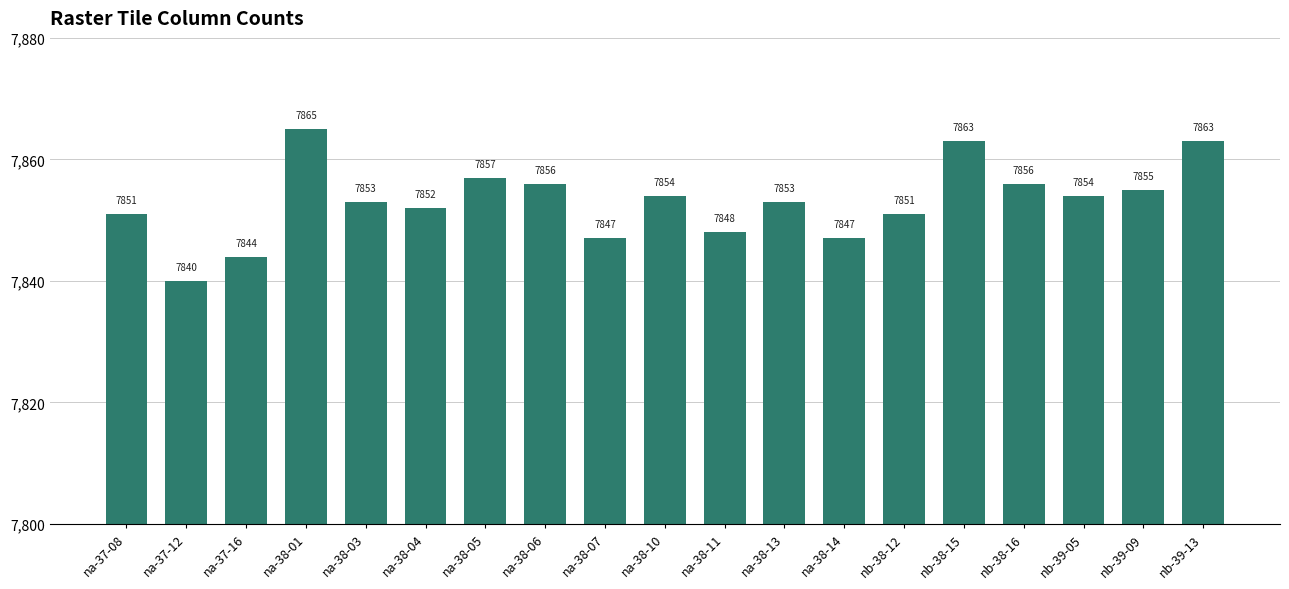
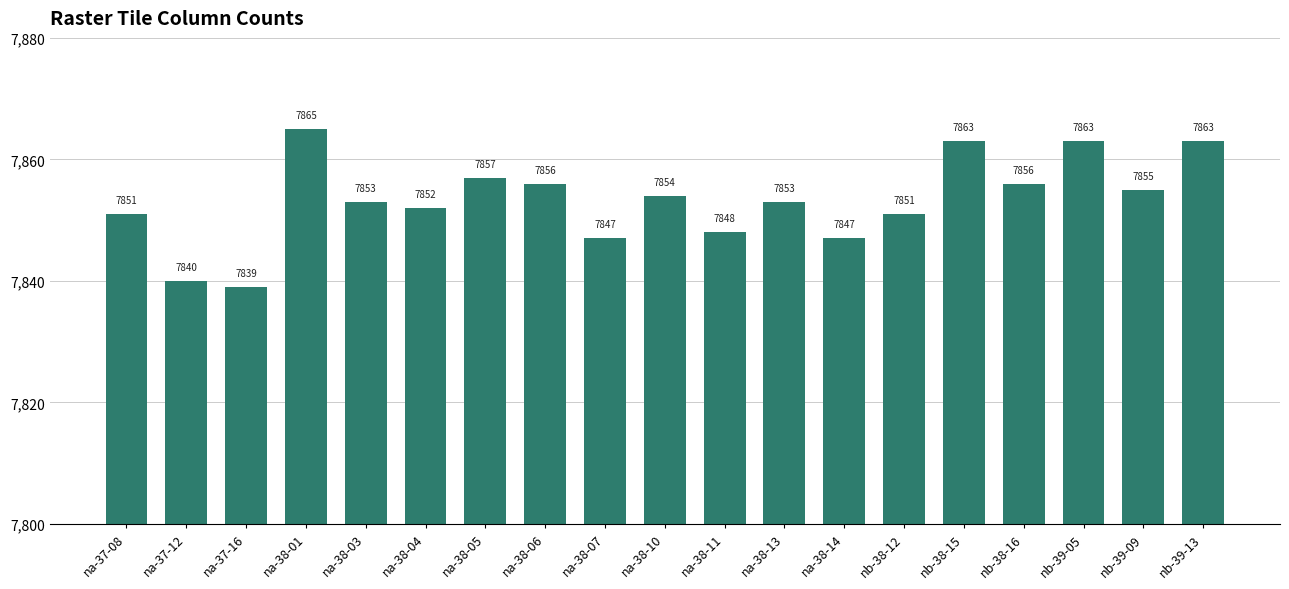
  {
    "na-37-08": 7851,
    "na-37-12": 7840,
-   "na-37-16": 7844,
+   "na-37-16": 7839,
    "na-38-01": 7865,
    "na-38-03": 7853,
    "na-38-04": 7852,
    "na-38-05": 7857,
    "na-38-06": 7856,
    "na-38-07": 7847,
    "na-38-10": 7854,
    "na-38-11": 7848,
    "na-38-13": 7853,
    "na-38-14": 7847,
    "nb-38-12": 7851,
    "nb-38-15": 7863,
    "nb-38-16": 7856,
-   "nb-39-05": 7854,
+   "nb-39-05": 7863,
    "nb-39-09": 7855,
    "nb-39-13": 7863
  }
